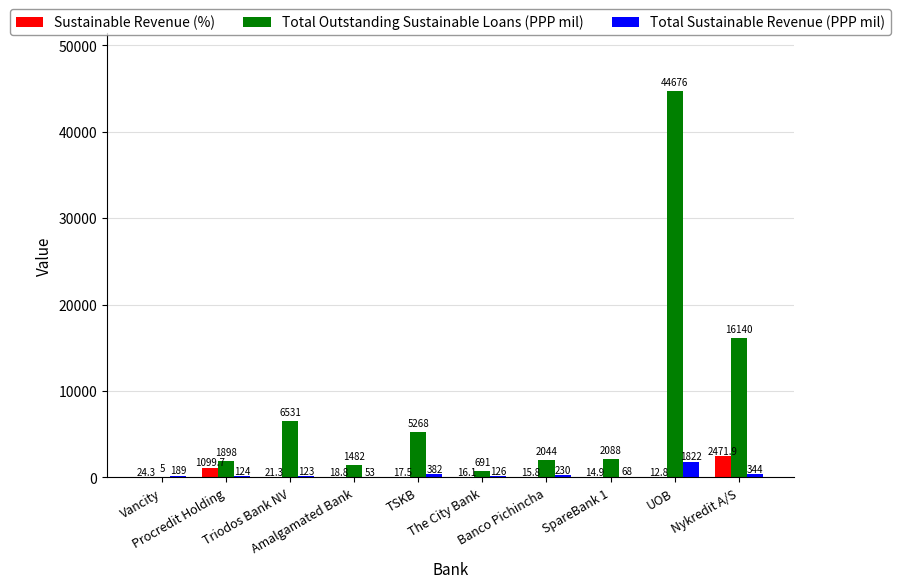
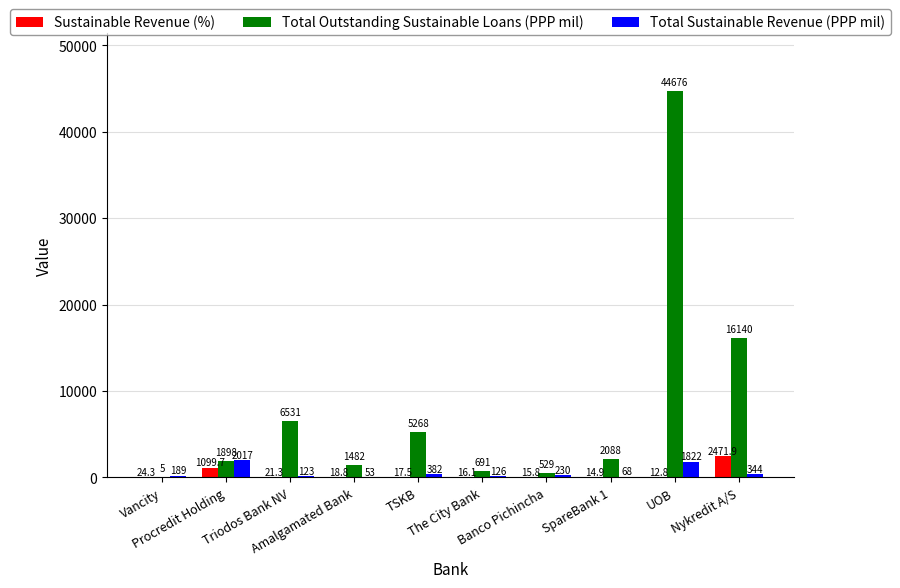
  {
    "Sustainable Revenue (%)": {
      "Vancity": 24.3,
      "Procredit Holding": 1099.7,
      "Triodos Bank NV": 21.3,
      "Amalgamated Bank": 18.8,
      "TSKB": 17.5,
      "The City Bank": 16.1,
      "Banco Pichincha": 15.8,
      "SpareBank 1": 14.9,
      "UOB": 12.8,
      "Nykredit A/S": 2471.9
    },
    "Total Outstanding Sustainable Loans (PPP mil)": {
      "Vancity": 5,
      "Triodos Bank NV": 6531,
      "Amalgamated Bank": 1482,
      "TSKB": 5268,
      "The City Bank": 691,
-     "Banco Pichincha": 2044,
+     "Banco Pichincha": 529,
      "SpareBank 1": 2088,
      "UOB": 44676,
      "Nykredit A/S": 16140
    },
    "Total Sustainable Revenue (PPP mil)": {
      "Vancity": 189,
-     "Procredit Holding": 124,
+     "Procredit Holding": 2017,
      "Triodos Bank NV": 123,
      "Amalgamated Bank": 53,
      "TSKB": 382,
      "The City Bank": 126,
      "Banco Pichincha": 230,
      "SpareBank 1": 68,
      "UOB": 1822,
      "Nykredit A/S": 344
    }
  }
